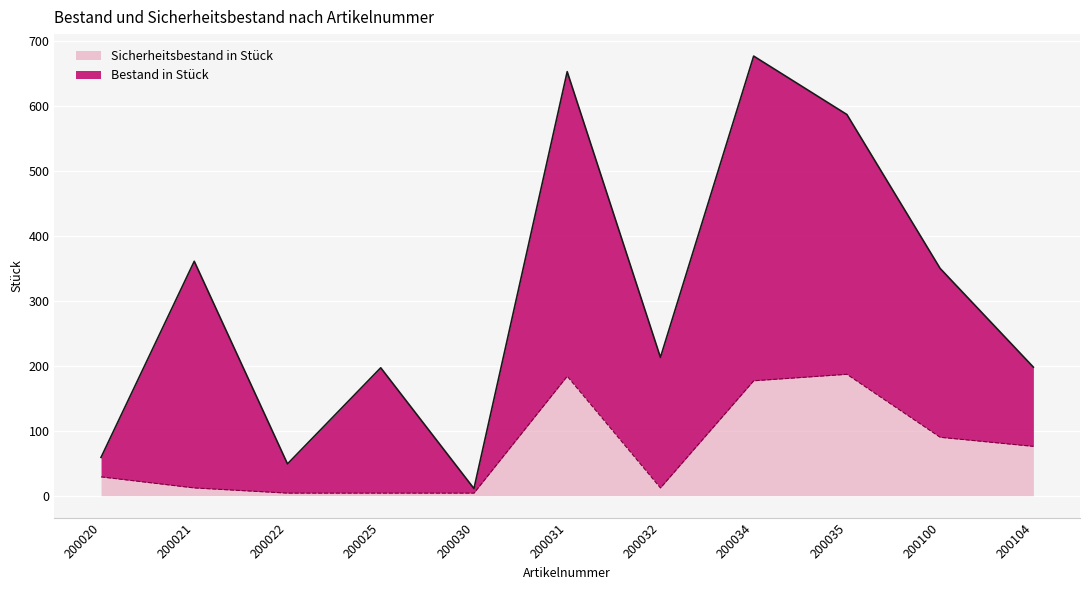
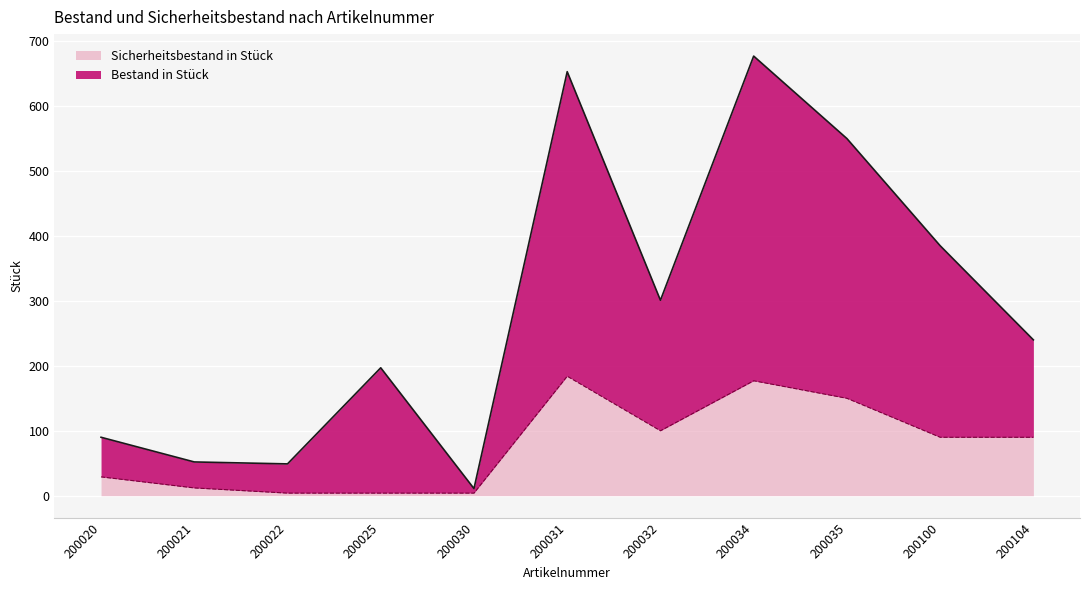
  {
    "Sicherheitsbestand in Stück": {
      "200020": 30,
      "200021": 10,
      "200022": 0,
      "200025": 0,
      "200030": 0,
      "200031": 180,
-     "200032": 10,
+     "200032": 100,
      "200034": 180,
-     "200035": 190,
+     "200035": 150,
      "200100": 90,
-     "200104": 80
+     "200104": 90
    },
    "Bestand in Stück": {
-     "200020": 30,
-     "200021": 350,
+     "200020": 60,
+     "200021": 40,
      "200022": 50,
      "200025": 190,
      "200030": 10,
      "200031": 470,
      "200032": 200,
      "200034": 500,
      "200035": 400,
-     "200100": 260,
-     "200104": 120
+     "200100": 300,
+     "200104": 150
    }
  }
